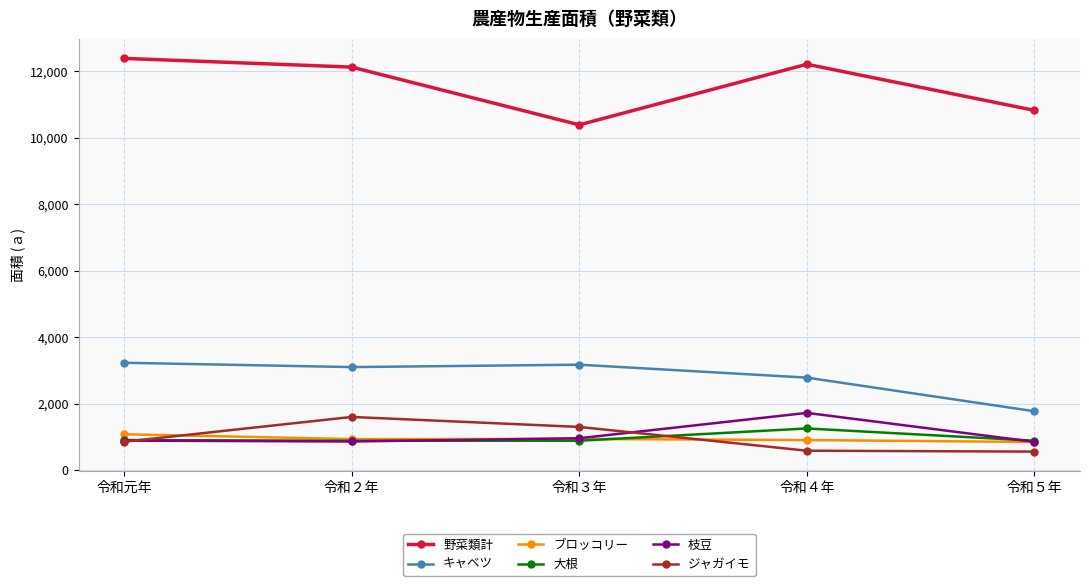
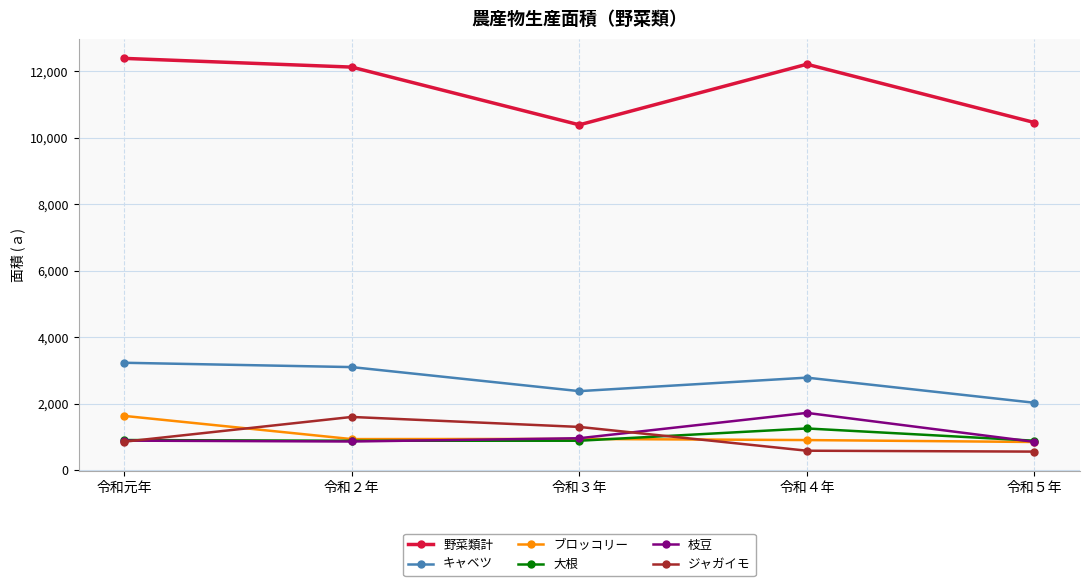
  {
    "野菜類計": {
      "令和元年": "12,400",
      "令和２年": "12,100",
      "令和３年": "10,400",
      "令和４年": "12,200",
-     "令和５年": "10,800"
+     "令和５年": "10,500"
    },
    "キャベツ": {
      "令和元年": "3,200",
      "令和２年": "3,100",
-     "令和３年": "3,200",
+     "令和３年": "2,400",
      "令和４年": "2,800",
-     "令和５年": "1,800"
+     "令和５年": "2,000"
    },
    "ブロッコリー": {
-     "令和元年": "1,100",
+     "令和元年": "1,600",
      "令和４年": "900"
    },
    "大根": {
      "令和４年": "1,300"
    },
    "枝豆": {
      "令和４年": "1,700"
    },
    "ジャガイモ": {
      "令和２年": "1,600",
      "令和３年": "1,300",
      "令和４年": "600",
      "令和５年": "600"
    }
  }
